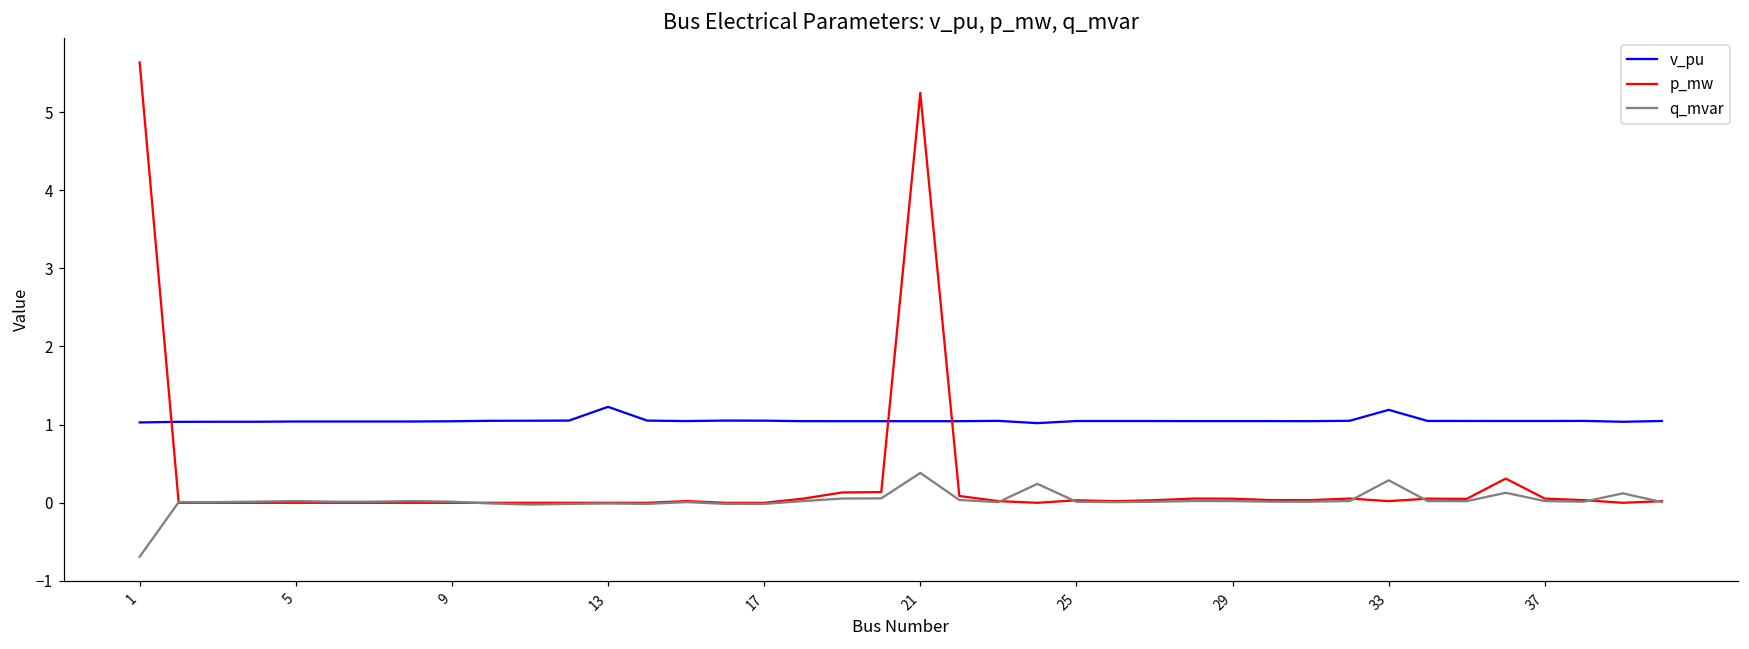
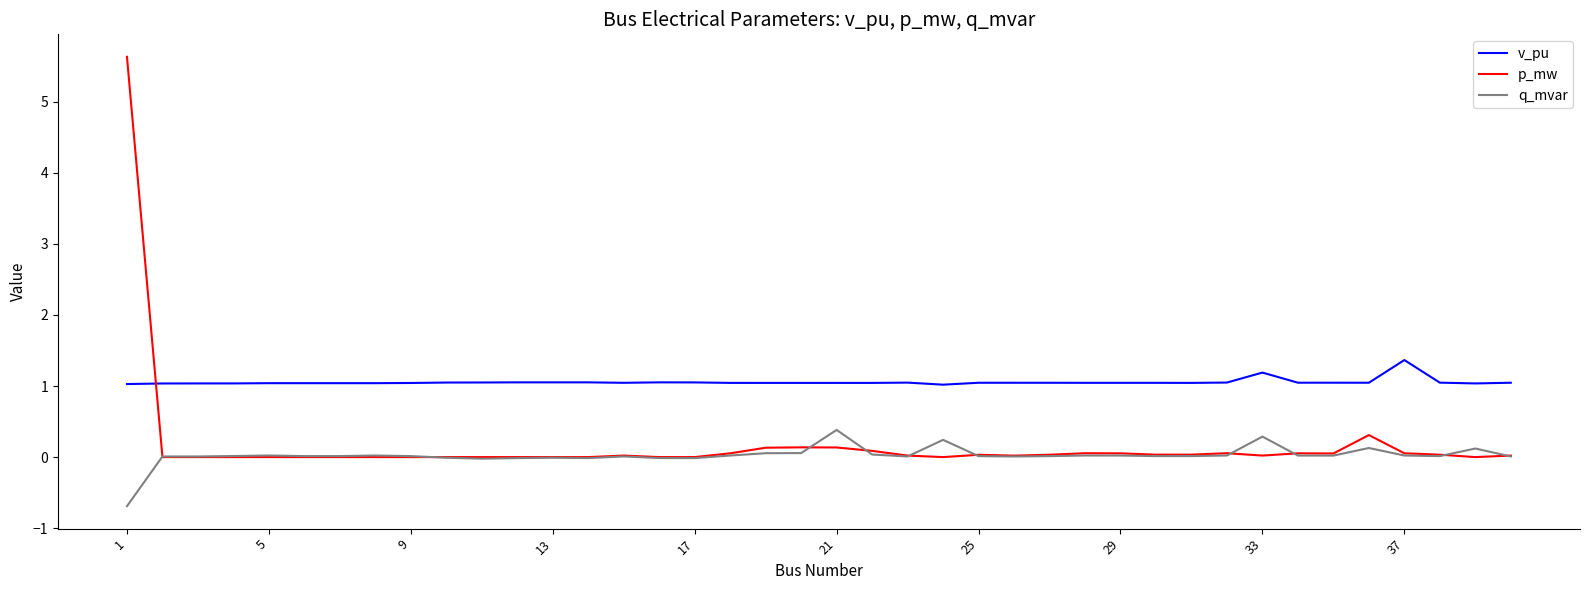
  {
    "v_pu": {
      "1": 1.0,
      "5": 1.0,
      "9": 1.0,
-     "13": 1.2,
+     "13": 1.1,
      "17": 1.1,
      "21": 1.0,
      "25": 1.0,
      "29": 1.0,
      "33": 1.2,
-     "37": 1.0
+     "37": 1.4
    },
    "p_mw": {
      "1": 5.6,
-     "21": 5.2,
+     "21": 0.1,
      "33": 0.0
    },
    "q_mvar": {
      "1": -0.7,
      "21": 0.4,
      "33": 0.3
    }
  }
